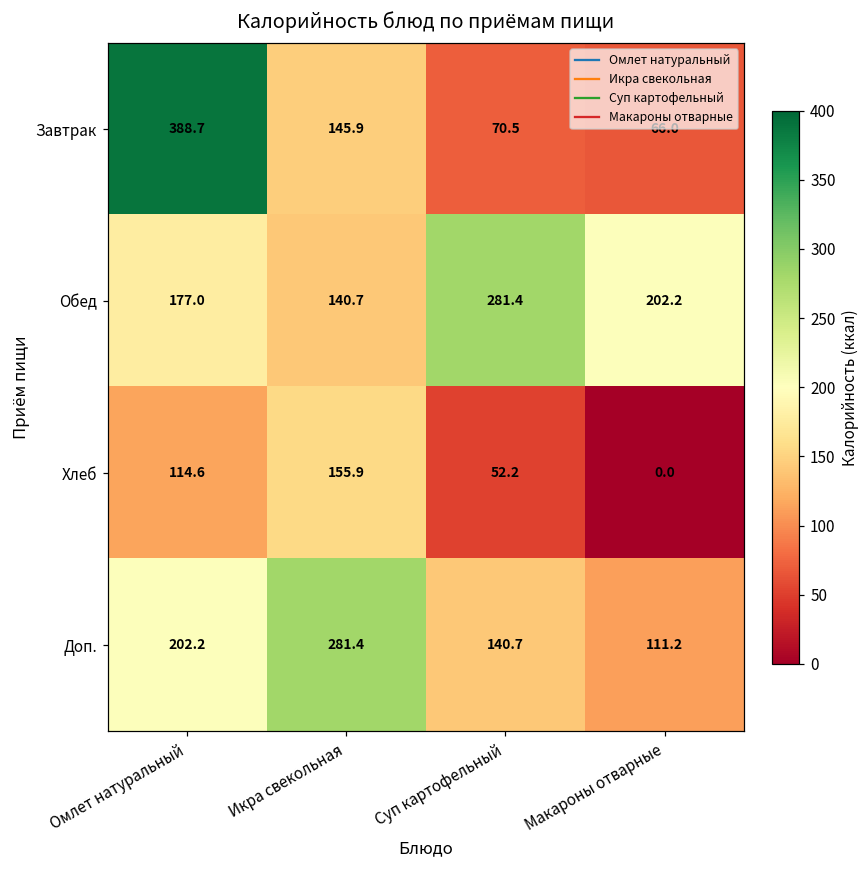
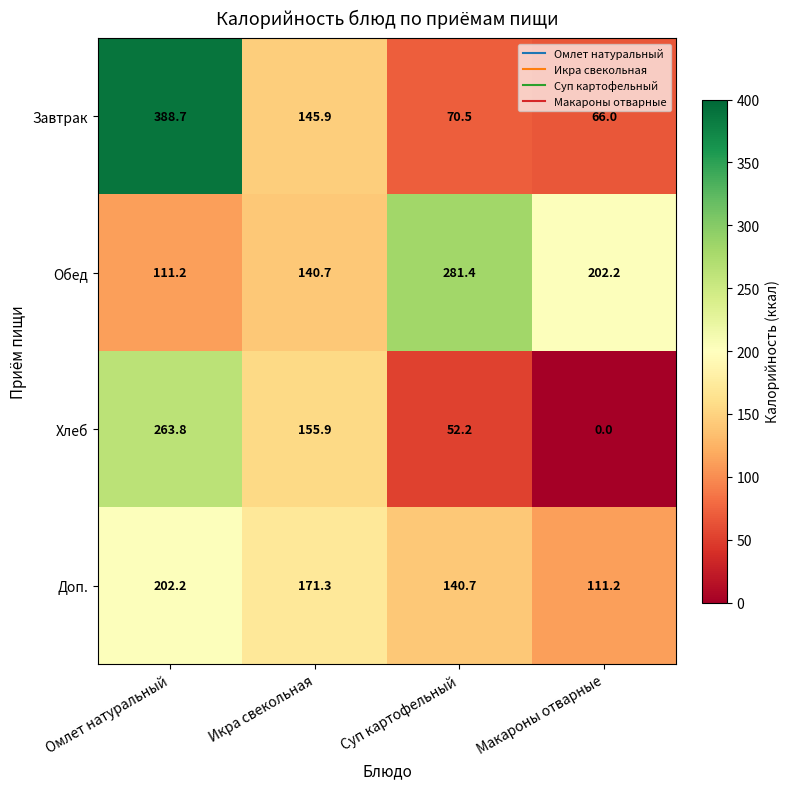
  {
    "Завтрак": {
      "Омлет натуральный": 388.7,
      "Икра свекольная": 145.9,
      "Суп картофельный": 70.5
    },
    "Обед": {
-     "Омлет натуральный": 177.0,
+     "Омлет натуральный": 111.2,
      "Икра свекольная": 140.7,
      "Суп картофельный": 281.4,
      "Макароны отварные": 202.2
    },
    "Хлеб": {
-     "Омлет натуральный": 114.6,
+     "Омлет натуральный": 263.8,
      "Икра свекольная": 155.9,
      "Суп картофельный": 52.2,
      "Макароны отварные": 0.0
    },
    "Доп.": {
      "Омлет натуральный": 202.2,
-     "Икра свекольная": 281.4,
+     "Икра свекольная": 171.3,
      "Суп картофельный": 140.7,
      "Макароны отварные": 111.2
    }
  }
